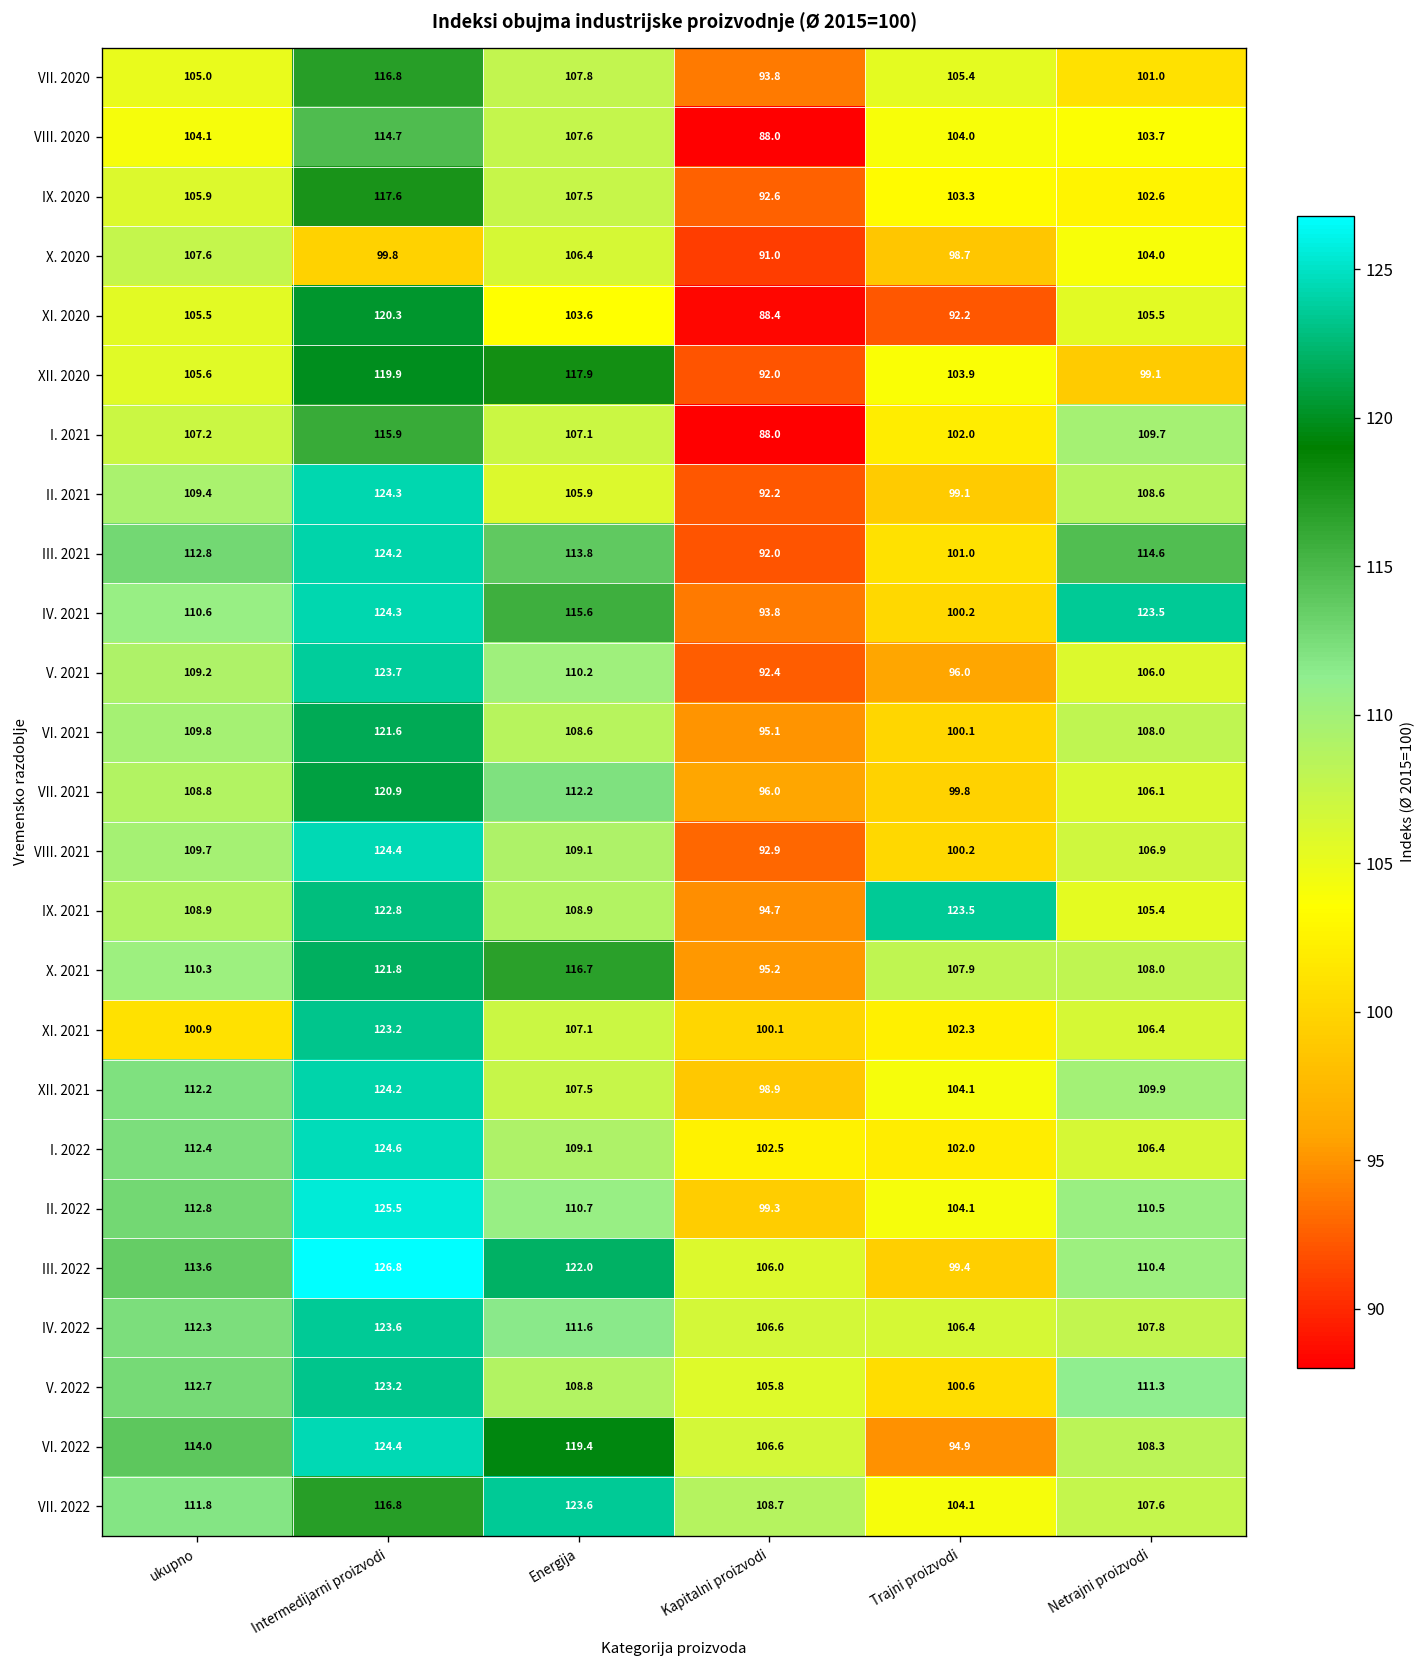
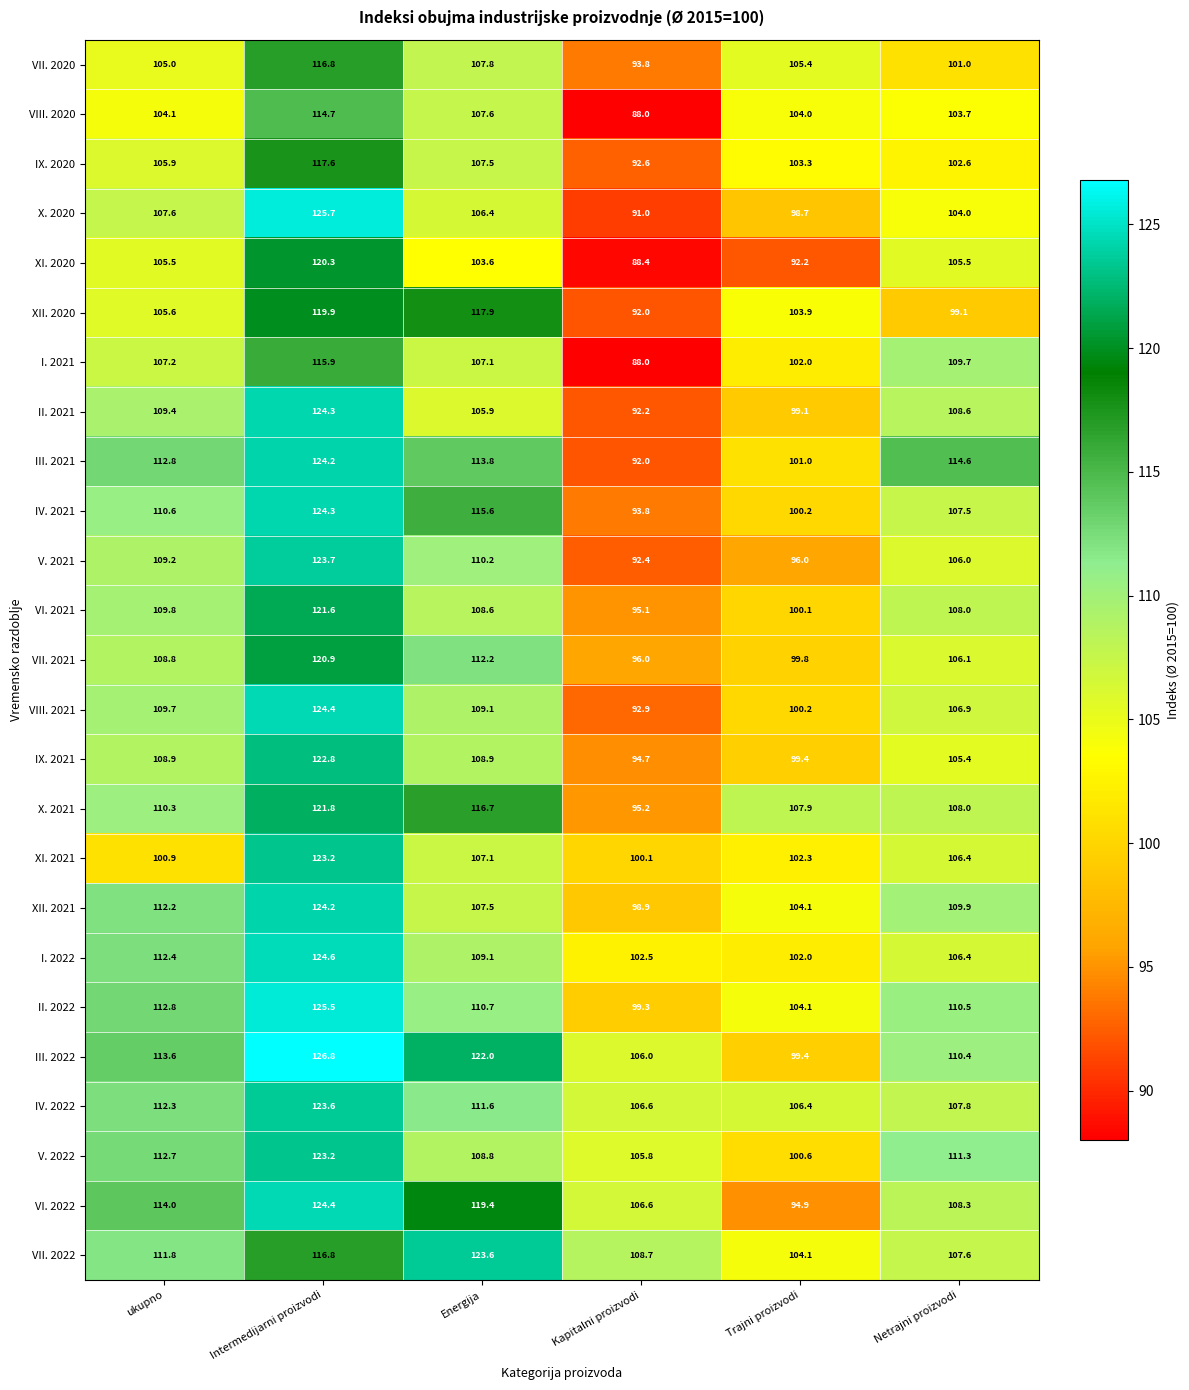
  {
    "VII. 2020": {
      "ukupno": 105.0,
      "Intermedijarni proizvodi": 116.8,
      "Energija": 107.8,
      "Kapitalni proizvodi": 93.8,
      "Trajni proizvodi": 105.4,
      "Netrajni proizvodi": 101.0
    },
    "VIII. 2020": {
      "ukupno": 104.1,
      "Intermedijarni proizvodi": 114.7,
      "Energija": 107.6,
      "Kapitalni proizvodi": 88.0,
      "Trajni proizvodi": 104.0,
      "Netrajni proizvodi": 103.7
    },
    "IX. 2020": {
      "ukupno": 105.9,
      "Intermedijarni proizvodi": 117.6,
      "Energija": 107.5,
      "Kapitalni proizvodi": 92.6,
      "Trajni proizvodi": 103.3,
      "Netrajni proizvodi": 102.6
    },
    "X. 2020": {
      "ukupno": 107.6,
-     "Intermedijarni proizvodi": 99.8,
+     "Intermedijarni proizvodi": 125.7,
      "Energija": 106.4,
      "Kapitalni proizvodi": 91.0,
      "Trajni proizvodi": 98.7,
      "Netrajni proizvodi": 104.0
    },
    "XI. 2020": {
      "ukupno": 105.5,
      "Intermedijarni proizvodi": 120.3,
      "Energija": 103.6,
      "Kapitalni proizvodi": 88.4,
      "Trajni proizvodi": 92.2,
      "Netrajni proizvodi": 105.5
    },
    "XII. 2020": {
      "ukupno": 105.6,
      "Intermedijarni proizvodi": 119.9,
      "Energija": 117.9,
      "Kapitalni proizvodi": 92.0,
      "Trajni proizvodi": 103.9,
      "Netrajni proizvodi": 99.1
    },
    "I. 2021": {
      "ukupno": 107.2,
      "Intermedijarni proizvodi": 115.9,
      "Energija": 107.1,
      "Kapitalni proizvodi": 88.0,
      "Trajni proizvodi": 102.0,
      "Netrajni proizvodi": 109.7
    },
    "II. 2021": {
      "ukupno": 109.4,
      "Intermedijarni proizvodi": 124.3,
      "Energija": 105.9,
      "Kapitalni proizvodi": 92.2,
      "Trajni proizvodi": 99.1,
      "Netrajni proizvodi": 108.6
    },
    "III. 2021": {
      "ukupno": 112.8,
      "Intermedijarni proizvodi": 124.2,
      "Energija": 113.8,
      "Kapitalni proizvodi": 92.0,
      "Trajni proizvodi": 101.0,
      "Netrajni proizvodi": 114.6
    },
    "IV. 2021": {
      "ukupno": 110.6,
      "Intermedijarni proizvodi": 124.3,
      "Energija": 115.6,
      "Kapitalni proizvodi": 93.8,
      "Trajni proizvodi": 100.2,
-     "Netrajni proizvodi": 123.5
+     "Netrajni proizvodi": 107.5
    },
    "V. 2021": {
      "ukupno": 109.2,
      "Intermedijarni proizvodi": 123.7,
      "Energija": 110.2,
      "Kapitalni proizvodi": 92.4,
      "Trajni proizvodi": 96.0,
      "Netrajni proizvodi": 106.0
    },
    "VI. 2021": {
      "ukupno": 109.8,
      "Intermedijarni proizvodi": 121.6,
      "Energija": 108.6,
      "Kapitalni proizvodi": 95.1,
      "Trajni proizvodi": 100.1,
      "Netrajni proizvodi": 108.0
    },
    "VII. 2021": {
      "ukupno": 108.8,
      "Intermedijarni proizvodi": 120.9,
      "Energija": 112.2,
      "Kapitalni proizvodi": 96.0,
      "Trajni proizvodi": 99.8,
      "Netrajni proizvodi": 106.1
    },
    "VIII. 2021": {
      "ukupno": 109.7,
      "Intermedijarni proizvodi": 124.4,
      "Energija": 109.1,
      "Kapitalni proizvodi": 92.9,
      "Trajni proizvodi": 100.2,
      "Netrajni proizvodi": 106.9
    },
    "IX. 2021": {
      "ukupno": 108.9,
      "Intermedijarni proizvodi": 122.8,
      "Energija": 108.9,
      "Kapitalni proizvodi": 94.7,
-     "Trajni proizvodi": 123.5,
+     "Trajni proizvodi": 99.4,
      "Netrajni proizvodi": 105.4
    },
    "X. 2021": {
      "ukupno": 110.3,
      "Intermedijarni proizvodi": 121.8,
      "Energija": 116.7,
      "Kapitalni proizvodi": 95.2,
      "Trajni proizvodi": 107.9,
      "Netrajni proizvodi": 108.0
    },
    "XI. 2021": {
      "ukupno": 100.9,
      "Intermedijarni proizvodi": 123.2,
      "Energija": 107.1,
      "Kapitalni proizvodi": 100.1,
      "Trajni proizvodi": 102.3,
      "Netrajni proizvodi": 106.4
    },
    "XII. 2021": {
      "ukupno": 112.2,
      "Intermedijarni proizvodi": 124.2,
      "Energija": 107.5,
      "Kapitalni proizvodi": 98.9,
      "Trajni proizvodi": 104.1,
      "Netrajni proizvodi": 109.9
    },
    "I. 2022": {
      "ukupno": 112.4,
      "Intermedijarni proizvodi": 124.6,
      "Energija": 109.1,
      "Kapitalni proizvodi": 102.5,
      "Trajni proizvodi": 102.0,
      "Netrajni proizvodi": 106.4
    },
    "II. 2022": {
      "ukupno": 112.8,
      "Intermedijarni proizvodi": 125.5,
      "Energija": 110.7,
      "Kapitalni proizvodi": 99.3,
      "Trajni proizvodi": 104.1,
      "Netrajni proizvodi": 110.5
    },
    "III. 2022": {
      "ukupno": 113.6,
      "Intermedijarni proizvodi": 126.8,
      "Energija": 122.0,
      "Kapitalni proizvodi": 106.0,
      "Trajni proizvodi": 99.4,
      "Netrajni proizvodi": 110.4
    },
    "IV. 2022": {
      "ukupno": 112.3,
      "Intermedijarni proizvodi": 123.6,
      "Energija": 111.6,
      "Kapitalni proizvodi": 106.6,
      "Trajni proizvodi": 106.4,
      "Netrajni proizvodi": 107.8
    },
    "V. 2022": {
      "ukupno": 112.7,
      "Intermedijarni proizvodi": 123.2,
      "Energija": 108.8,
      "Kapitalni proizvodi": 105.8,
      "Trajni proizvodi": 100.6,
      "Netrajni proizvodi": 111.3
    },
    "VI. 2022": {
      "ukupno": 114.0,
      "Intermedijarni proizvodi": 124.4,
      "Energija": 119.4,
      "Kapitalni proizvodi": 106.6,
      "Trajni proizvodi": 94.9,
      "Netrajni proizvodi": 108.3
    },
    "VII. 2022": {
      "ukupno": 111.8,
      "Intermedijarni proizvodi": 116.8,
      "Energija": 123.6,
      "Kapitalni proizvodi": 108.7,
      "Trajni proizvodi": 104.1,
      "Netrajni proizvodi": 107.6
    }
  }
